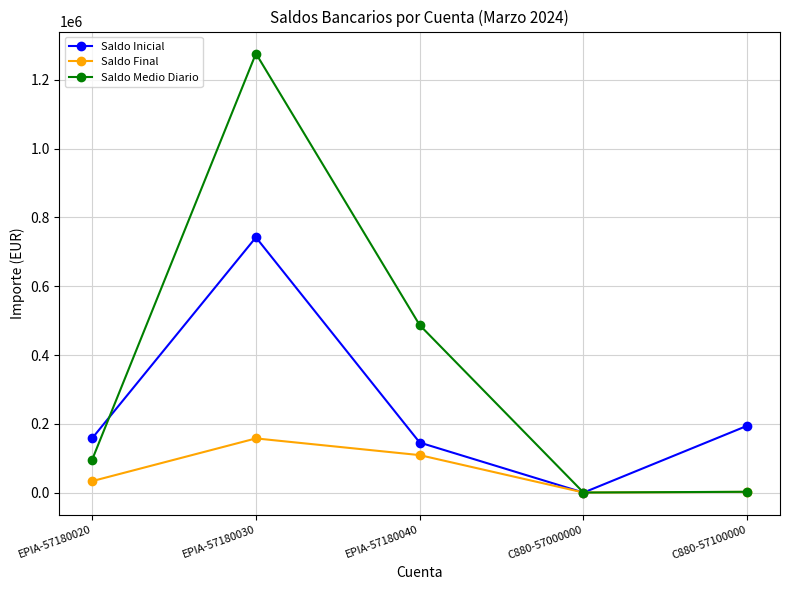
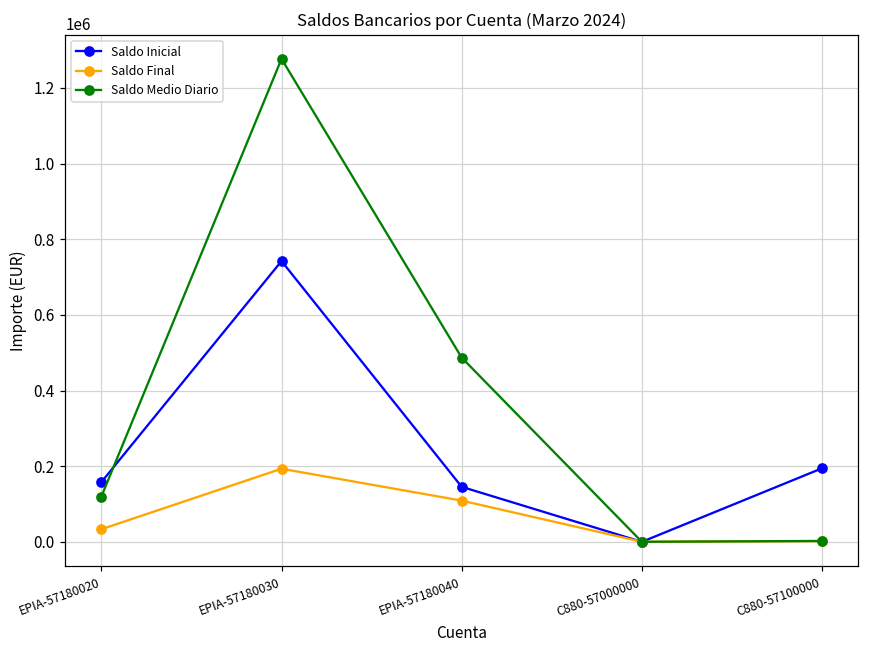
  {
    "Saldo Inicial": {
      "EPIA-57180020": 160000,
      "EPIA-57180030": 740000,
      "EPIA-57180040": 150000,
      "C880-57100000": 190000
    },
    "Saldo Final": {
      "EPIA-57180020": 30000,
-     "EPIA-57180030": 160000,
+     "EPIA-57180030": 190000,
      "EPIA-57180040": 110000
    },
    "Saldo Medio Diario": {
-     "EPIA-57180020": 100000,
+     "EPIA-57180020": 120000,
      "EPIA-57180030": 1280000,
      "EPIA-57180040": 490000
    }
  }
